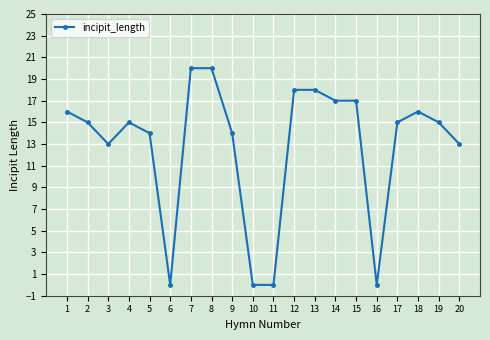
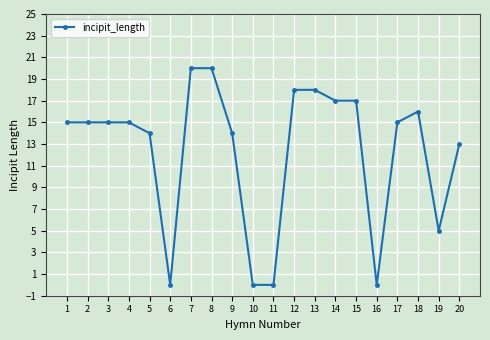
  {
-   "1": 16,
+   "1": 15,
    "2": 15,
-   "3": 13,
+   "3": 15,
    "4": 15,
    "5": 14,
    "6": 0,
    "7": 20,
    "8": 20,
    "9": 14,
    "10": 0,
    "11": 0,
    "12": 18,
    "13": 18,
    "14": 17,
    "15": 17,
    "16": 0,
    "17": 15,
    "18": 16,
-   "19": 15,
+   "19": 5,
    "20": 13
  }
